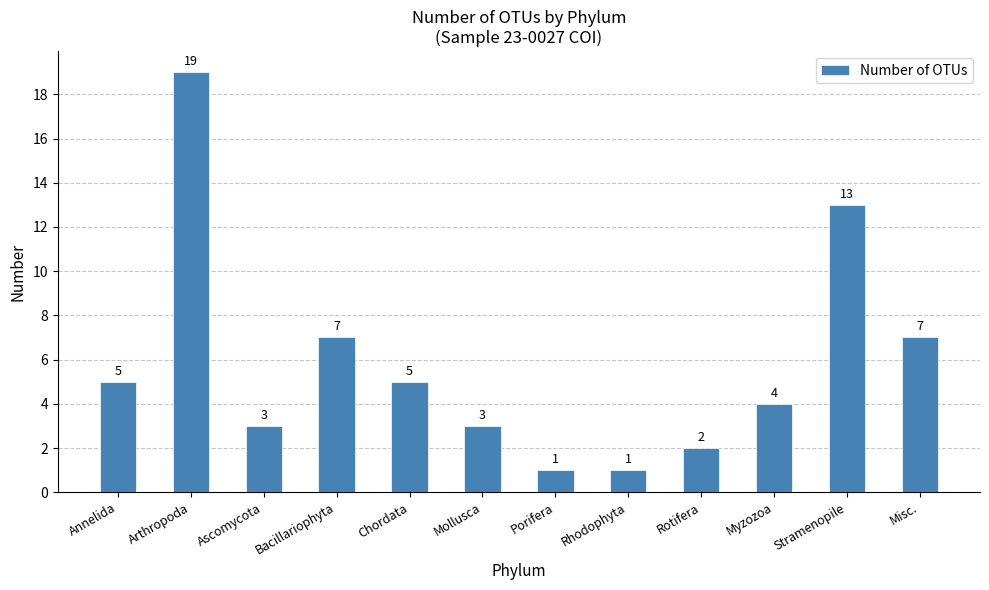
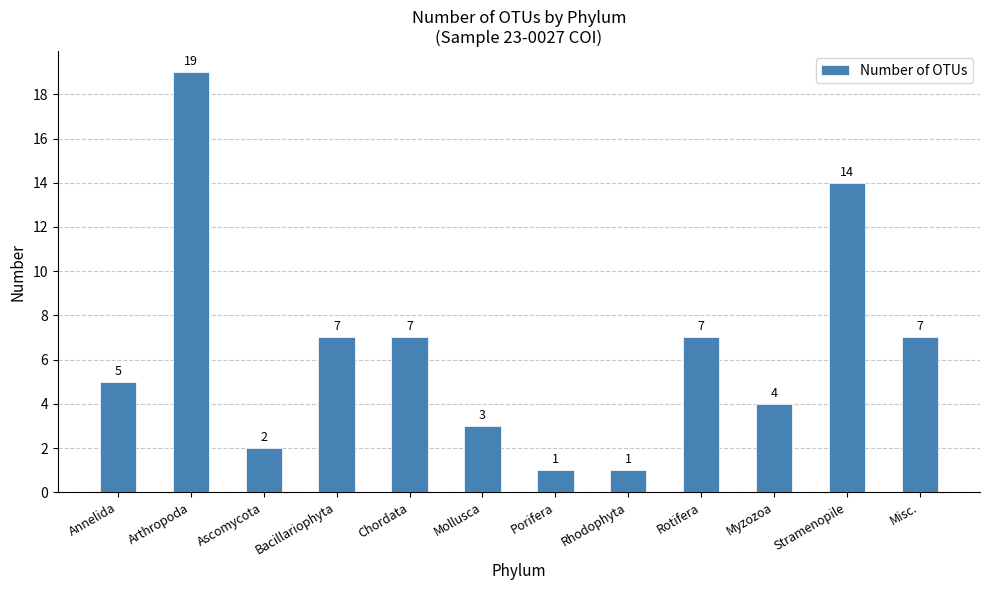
  {
    "Annelida": 5,
    "Arthropoda": 19,
-   "Ascomycota": 3,
+   "Ascomycota": 2,
    "Bacillariophyta": 7,
-   "Chordata": 5,
+   "Chordata": 7,
    "Mollusca": 3,
    "Porifera": 1,
    "Rhodophyta": 1,
-   "Rotifera": 2,
+   "Rotifera": 7,
    "Myzozoa": 4,
-   "Stramenopile": 13,
+   "Stramenopile": 14,
    "Misc.": 7
  }
